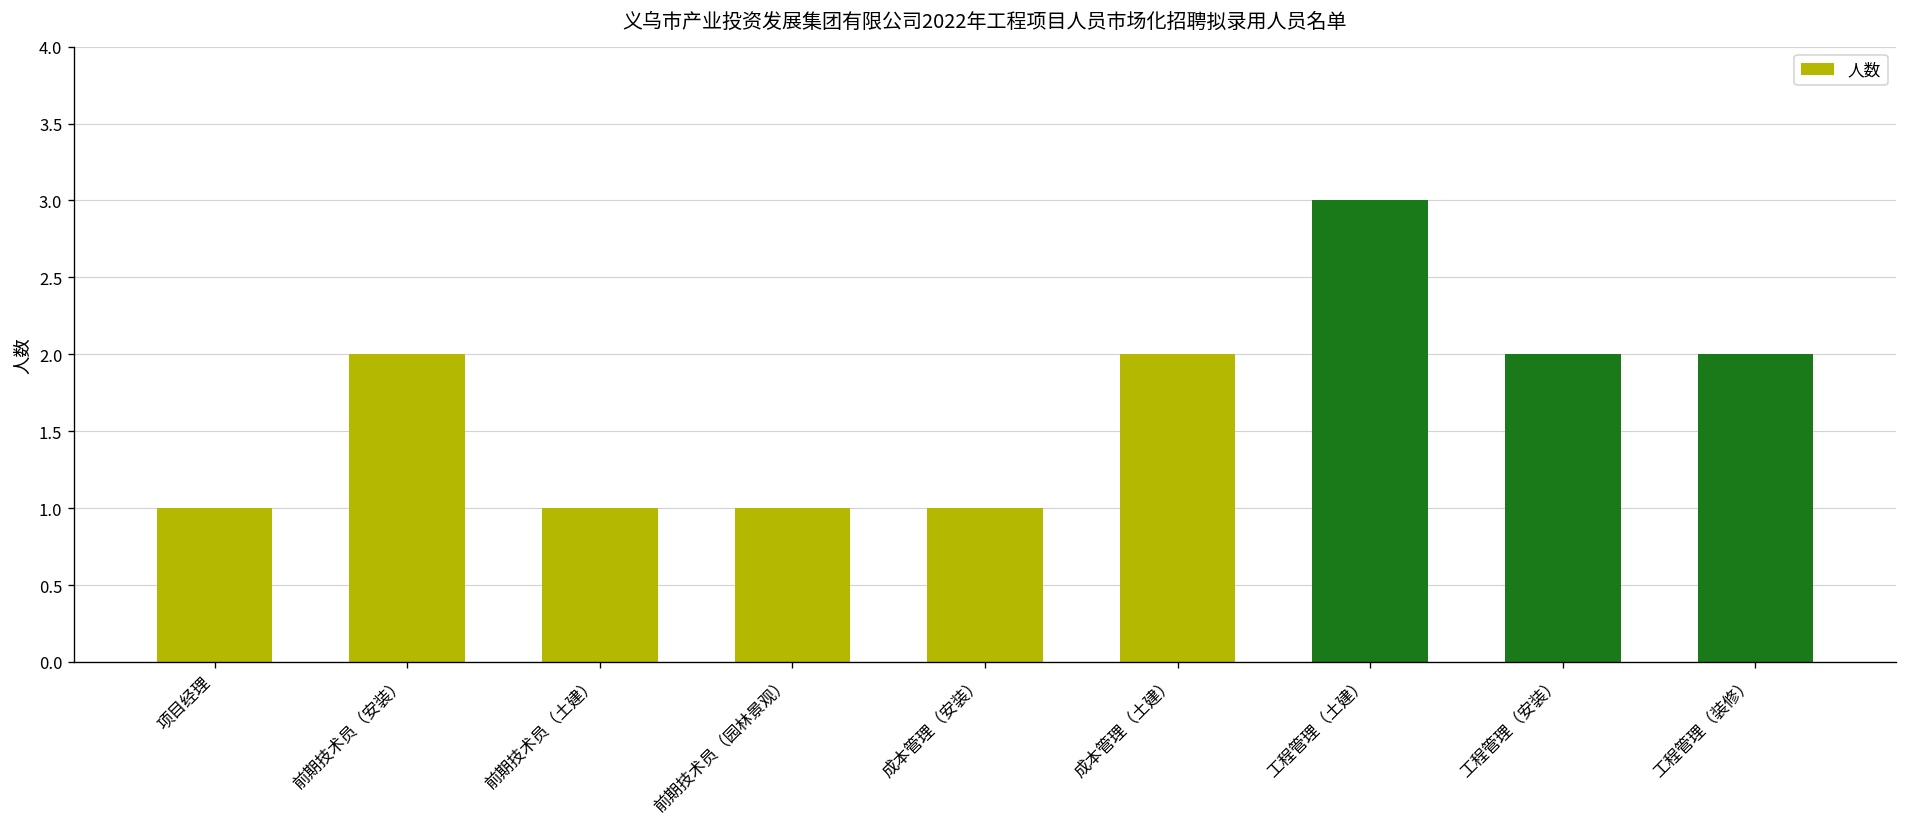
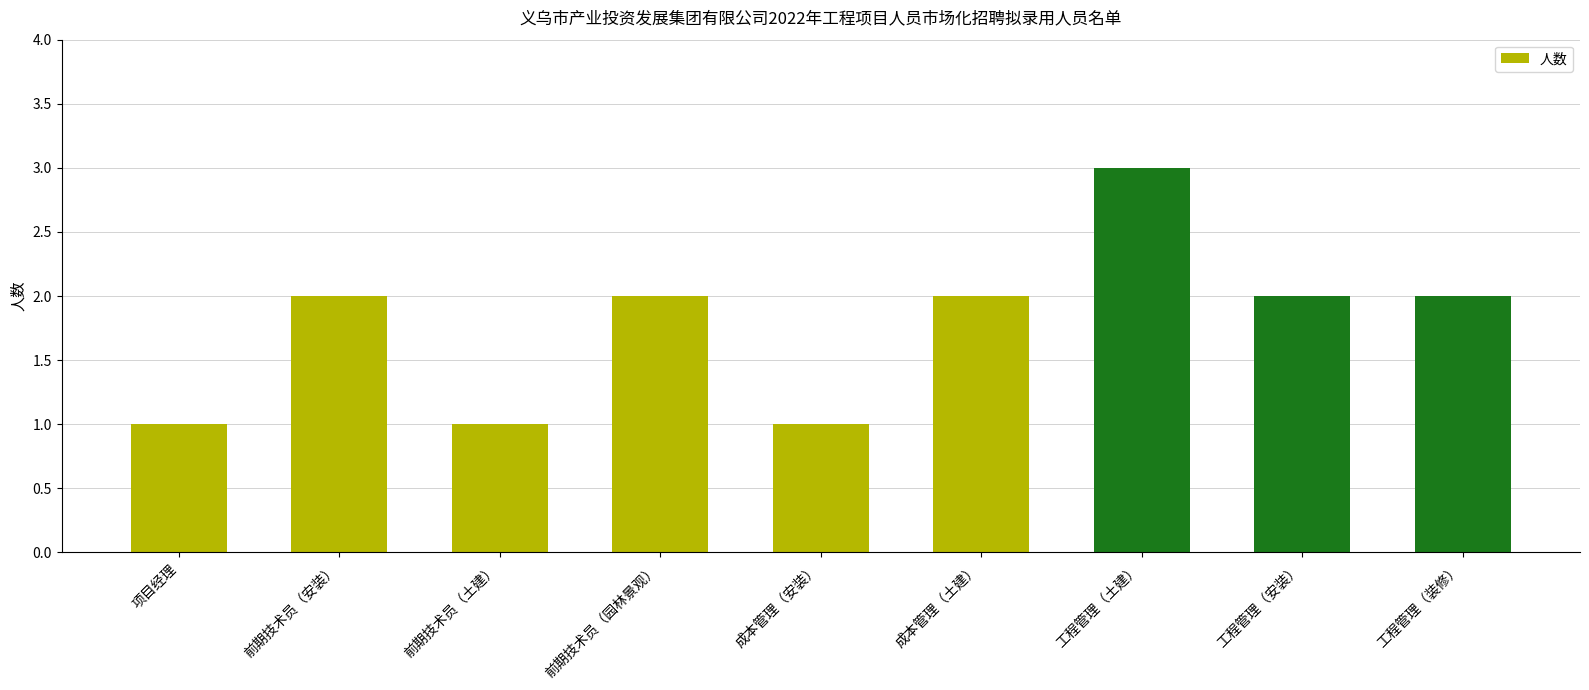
  {
    "项目经理": 1,
    "前期技术员（安装）": 2,
    "前期技术员（土建）": 1,
-   "前期技术员（园林景观）": 1,
+   "前期技术员（园林景观）": 2,
    "成本管理（安装）": 1,
    "成本管理（土建）": 2,
    "工程管理（土建）": 3,
    "工程管理（安装）": 2,
    "工程管理（装修）": 2
  }
